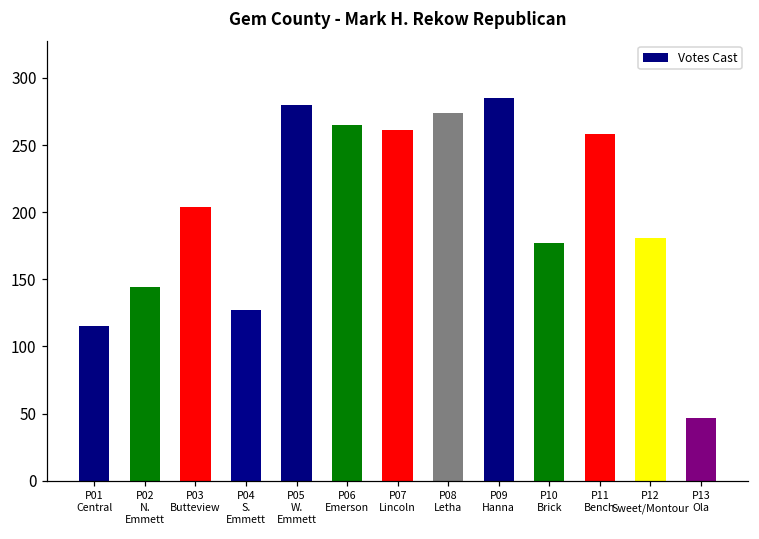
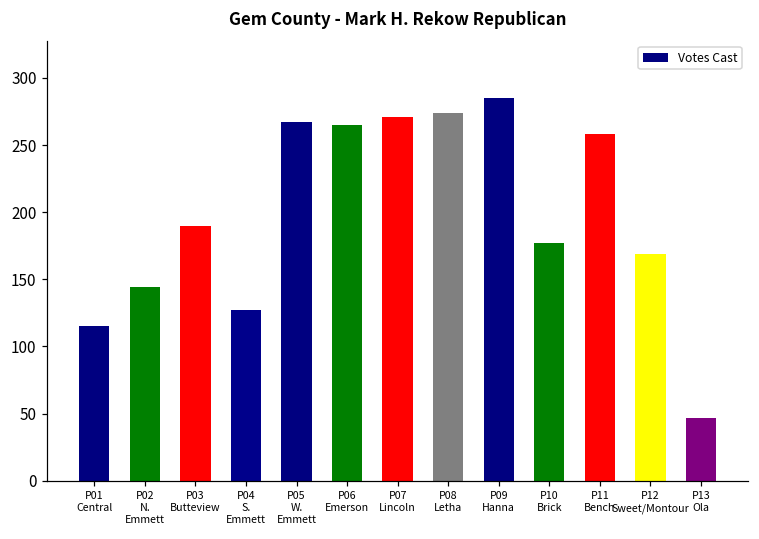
  {
    "P01 Central": 115,
    "P02 N. Emmett": 144,
-   "P03 Butteview": 204,
+   "P03 Butteview": 190,
    "P04 S. Emmett": 127,
-   "P05 W. Emmett": 280,
+   "P05 W. Emmett": 267,
    "P06 Emerson": 265,
-   "P07 Lincoln": 261,
+   "P07 Lincoln": 271,
    "P08 Letha": 274,
    "P09 Hanna": 285,
    "P10 Brick": 177,
    "P11 Bench": 258,
-   "P12 Sweet/Montour": 181,
+   "P12 Sweet/Montour": 169,
    "P13 Ola": 47
  }
